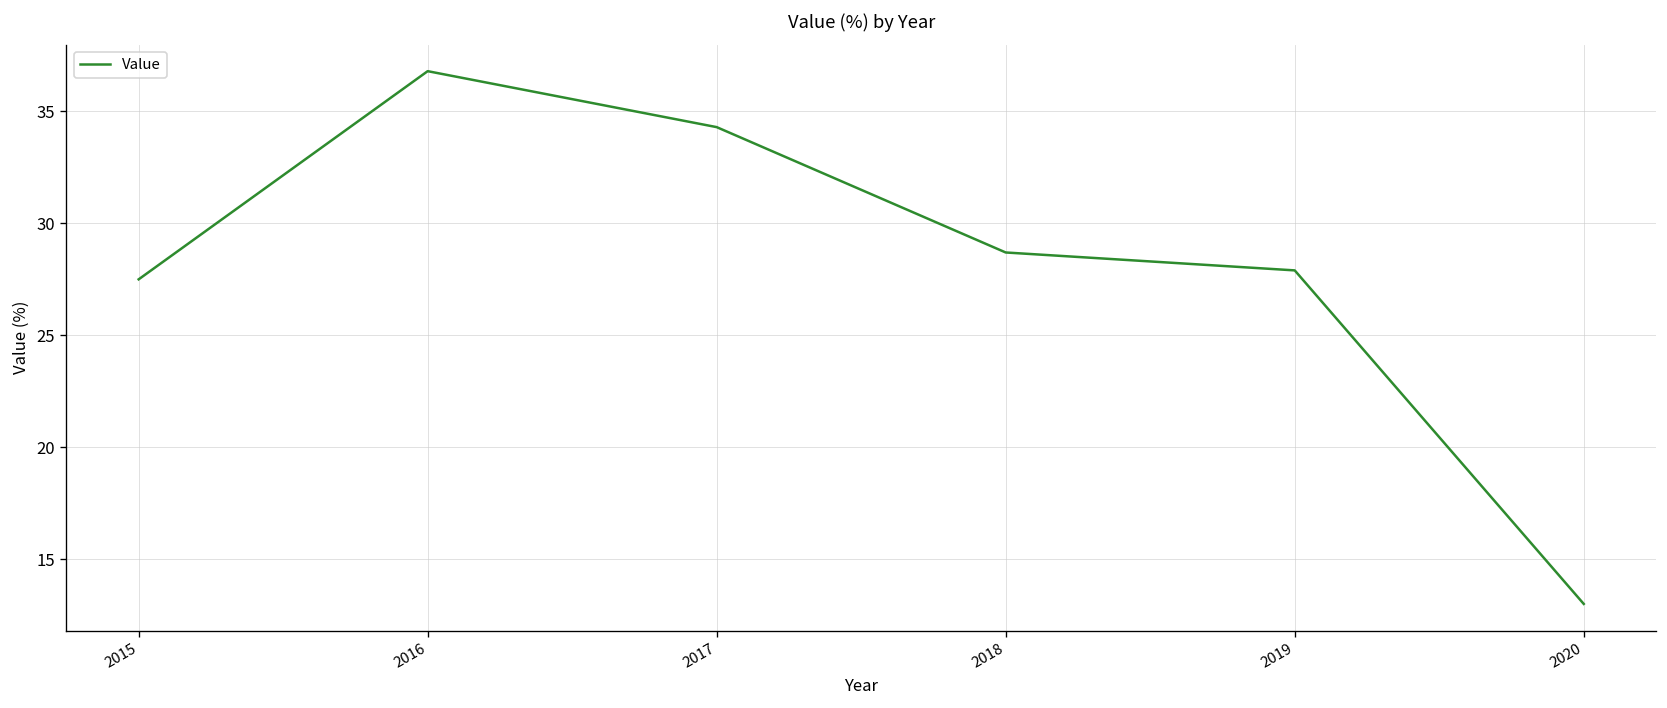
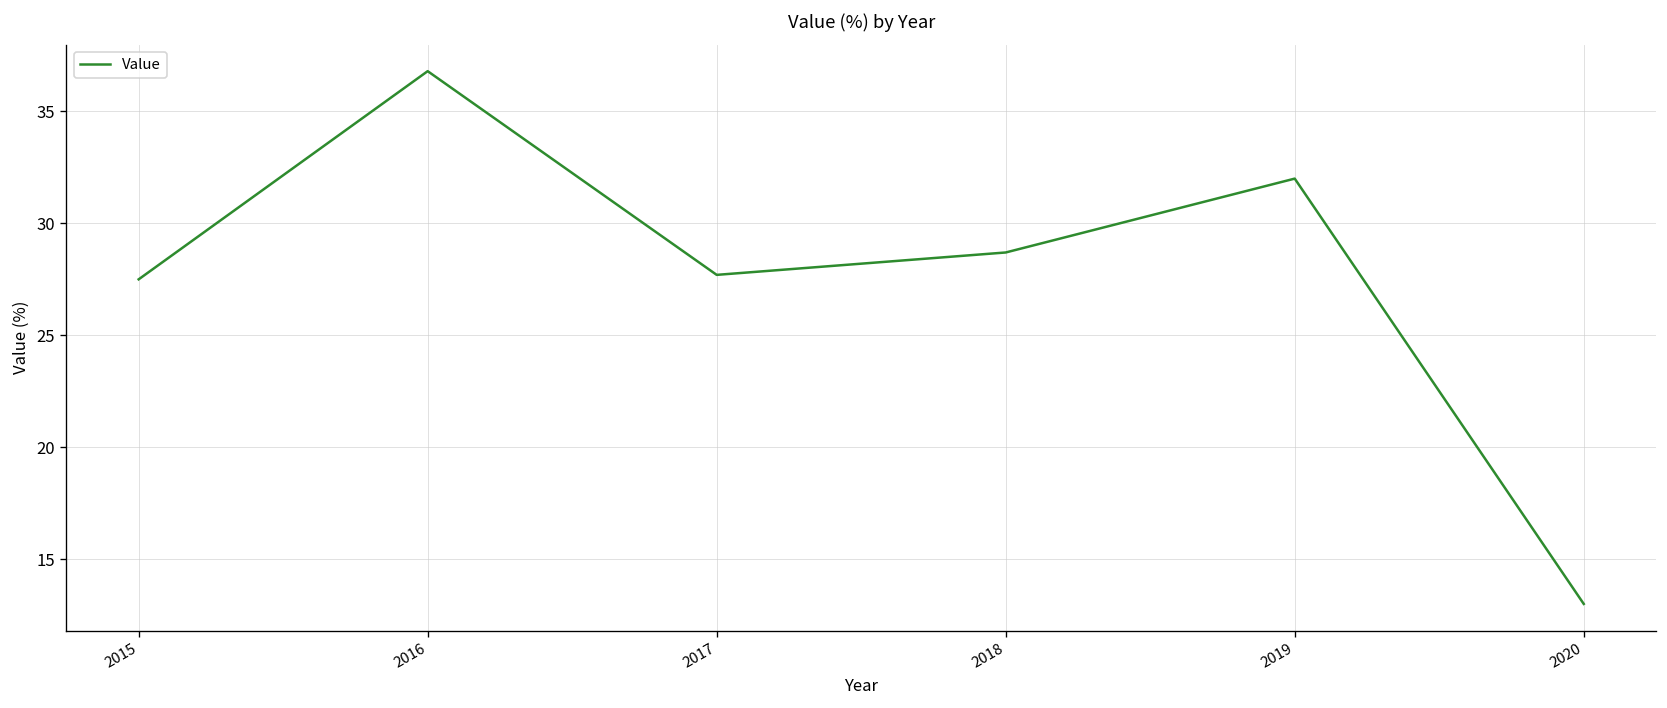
  {
    "2015": 27.5,
    "2016": 36.8,
-   "2017": 34.3,
+   "2017": 27.7,
    "2018": 28.7,
-   "2019": 27.9,
+   "2019": 32.0,
    "2020": 13.0
  }
